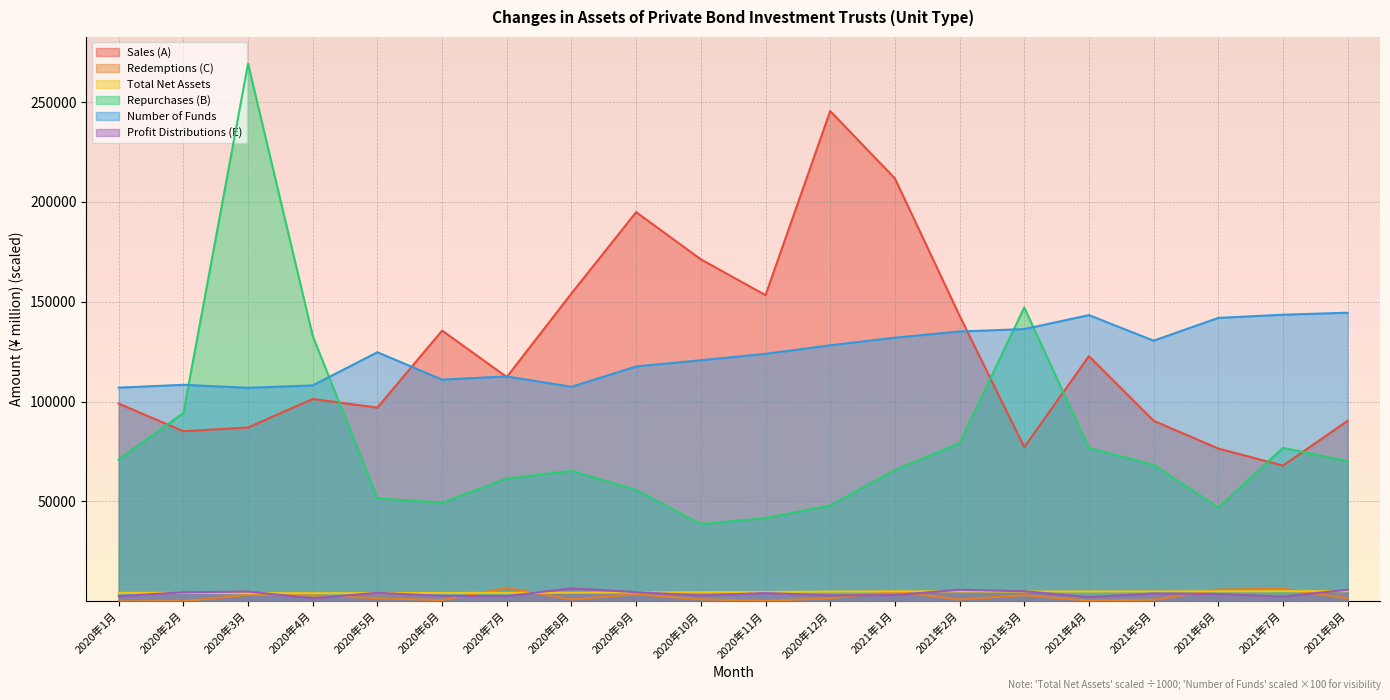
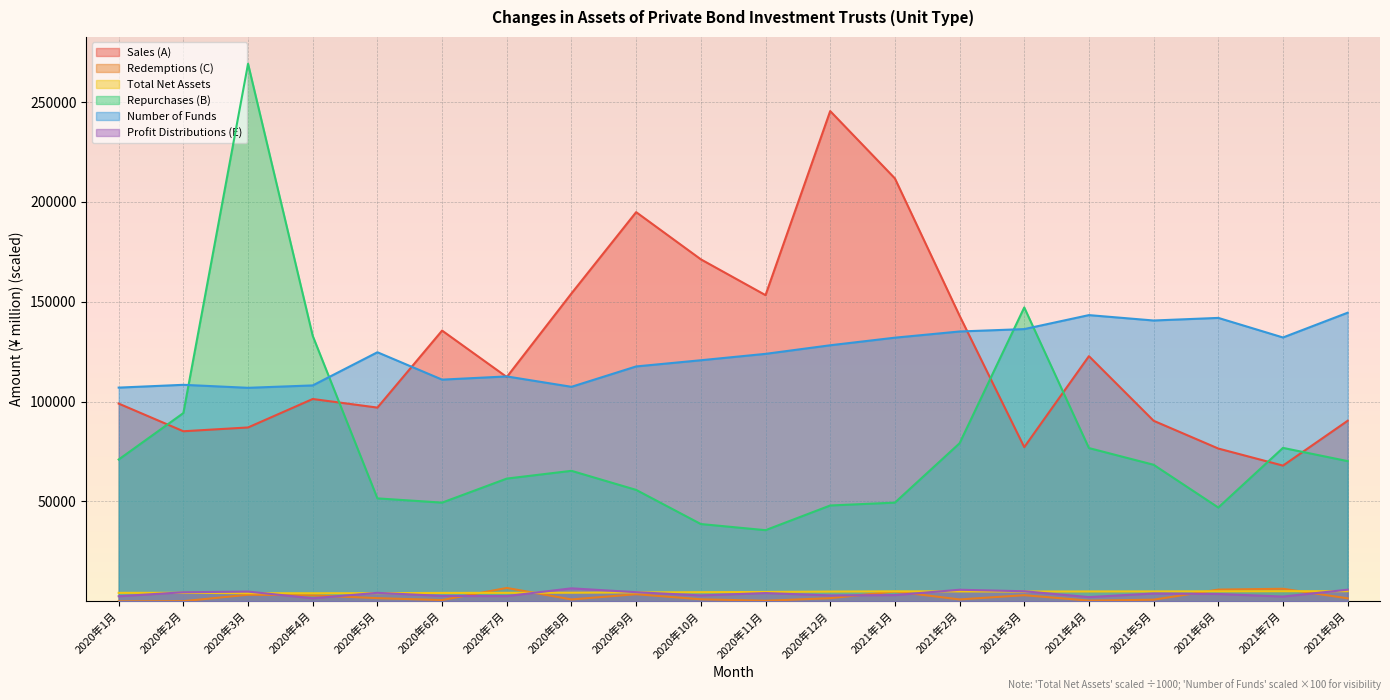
  {
    "Repurchases (B)": {
      "2020年1月": 71000,
      "2020年2月": 94000,
      "2020年3月": 269000,
      "2020年4月": 133000,
      "2020年5月": 52000,
      "2020年6月": 49000,
      "2020年7月": 61000,
      "2020年8月": 65000,
      "2020年9月": 56000,
      "2020年10月": 39000,
-     "2020年11月": 42000,
+     "2020年11月": 36000,
      "2020年12月": 48000,
-     "2021年1月": 66000,
+     "2021年1月": 49000,
      "2021年2月": 79000,
      "2021年3月": 147000,
      "2021年4月": 77000,
      "2021年5月": 68000,
      "2021年6月": 47000,
      "2021年7月": 77000,
      "2021年8月": 70000
    },
    "Number of Funds": {
      "2020年1月": 107000,
      "2020年2月": 108000,
      "2020年3月": 107000,
      "2020年4月": 108000,
      "2020年5月": 125000,
      "2020年6月": 111000,
      "2020年8月": 107000,
      "2020年9月": 118000,
      "2020年10月": 121000,
      "2020年11月": 124000,
      "2020年12月": 128000,
      "2021年1月": 132000,
      "2021年2月": 135000,
      "2021年3月": 136000,
      "2021年4月": 143000,
-     "2021年5月": 131000,
+     "2021年5月": 141000,
      "2021年6月": 142000,
-     "2021年7月": 144000,
+     "2021年7月": 132000,
      "2021年8月": 145000
    },
    "Profit Distributions (E)": {
      "2020年1月": 3000,
      "2020年4月": 2000,
      "2020年6月": 3000,
      "2020年7月": 3000,
      "2020年8月": 7000,
      "2020年10月": 3000,
      "2020年12月": 3000,
      "2021年1月": 3000,
      "2021年4月": 2000,
      "2021年6月": 4000,
      "2021年7月": 2000
    }
  }
